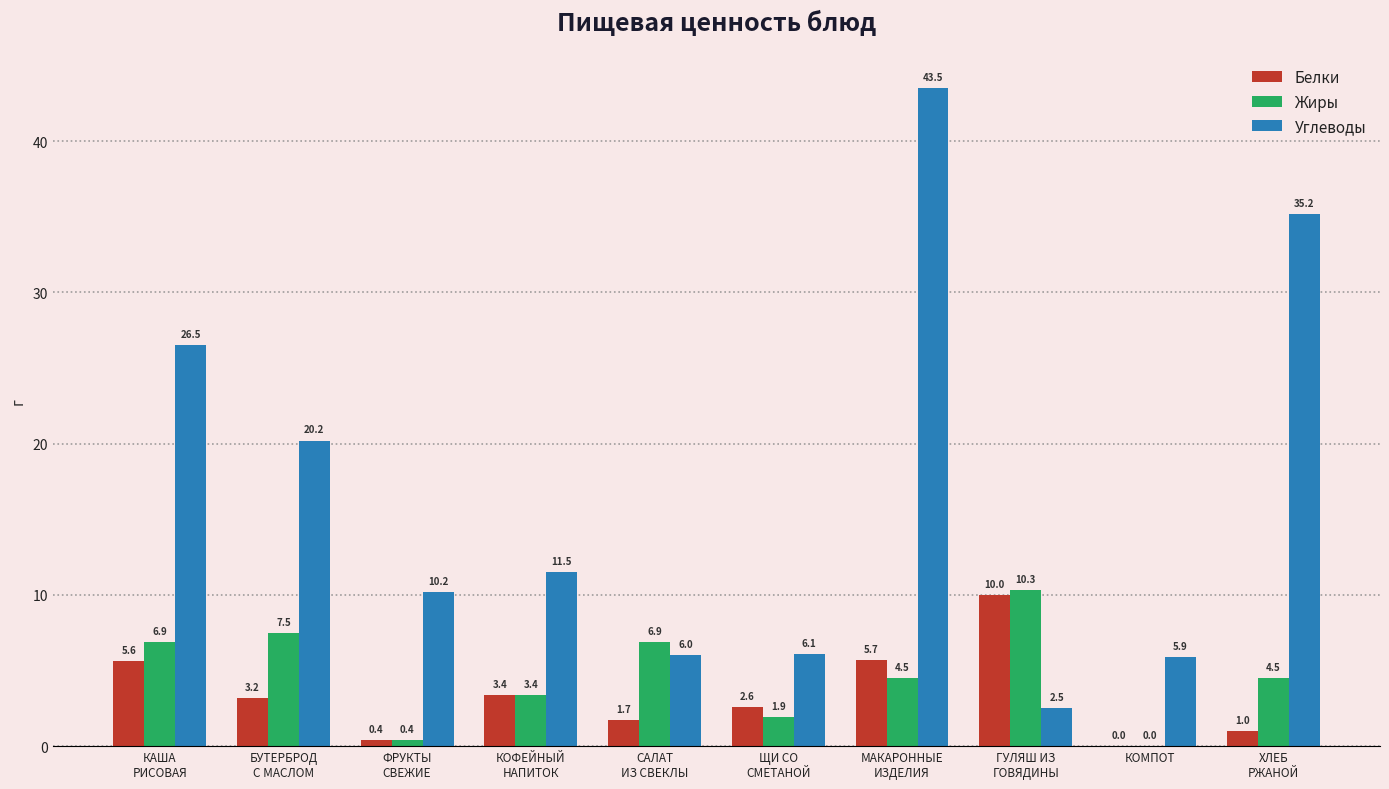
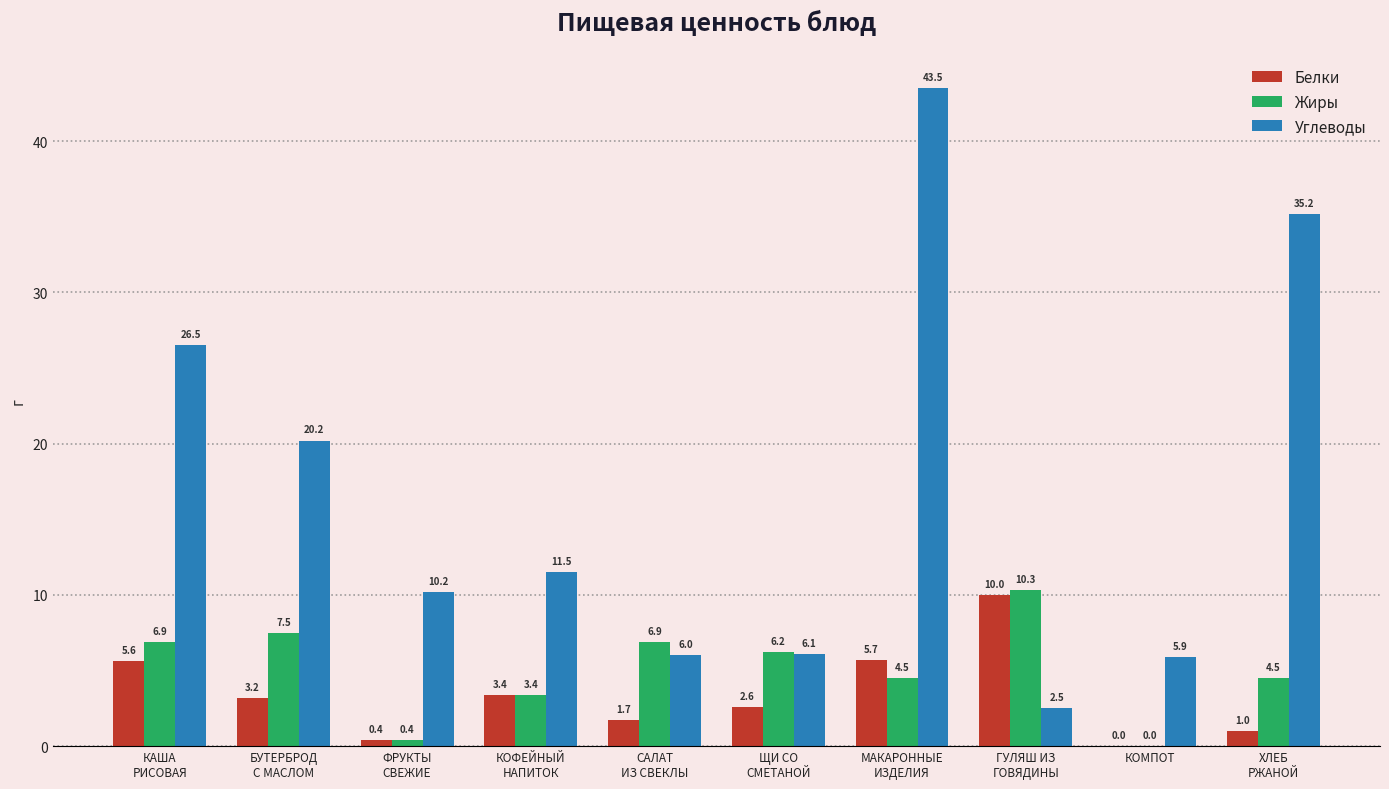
  {
    "Белки": {
      "КАША РИСОВАЯ": 5.6,
      "БУТЕРБРОД С МАСЛОМ": 3.2,
      "ФРУКТЫ СВЕЖИЕ": 0.4,
      "КОФЕЙНЫЙ НАПИТОК": 3.4,
      "САЛАТ ИЗ СВЕКЛЫ": 1.7,
      "ЩИ СО СМЕТАНОЙ": 2.6,
      "МАКАРОННЫЕ ИЗДЕЛИЯ": 5.7,
      "ГУЛЯШ ИЗ ГОВЯДИНЫ": 10.0,
      "КОМПОТ": 0.0,
      "ХЛЕБ РЖАНОЙ": 1.0
    },
    "Жиры": {
      "КАША РИСОВАЯ": 6.9,
      "БУТЕРБРОД С МАСЛОМ": 7.5,
      "ФРУКТЫ СВЕЖИЕ": 0.4,
      "КОФЕЙНЫЙ НАПИТОК": 3.4,
      "САЛАТ ИЗ СВЕКЛЫ": 6.9,
-     "ЩИ СО СМЕТАНОЙ": 1.9,
+     "ЩИ СО СМЕТАНОЙ": 6.2,
      "МАКАРОННЫЕ ИЗДЕЛИЯ": 4.5,
      "ГУЛЯШ ИЗ ГОВЯДИНЫ": 10.3,
      "КОМПОТ": 0.0,
      "ХЛЕБ РЖАНОЙ": 4.5
    },
    "Углеводы": {
      "КАША РИСОВАЯ": 26.5,
      "БУТЕРБРОД С МАСЛОМ": 20.2,
      "ФРУКТЫ СВЕЖИЕ": 10.2,
      "КОФЕЙНЫЙ НАПИТОК": 11.5,
      "САЛАТ ИЗ СВЕКЛЫ": 6.0,
      "ЩИ СО СМЕТАНОЙ": 6.1,
      "МАКАРОННЫЕ ИЗДЕЛИЯ": 43.5,
      "ГУЛЯШ ИЗ ГОВЯДИНЫ": 2.5,
      "КОМПОТ": 5.9,
      "ХЛЕБ РЖАНОЙ": 35.2
    }
  }
